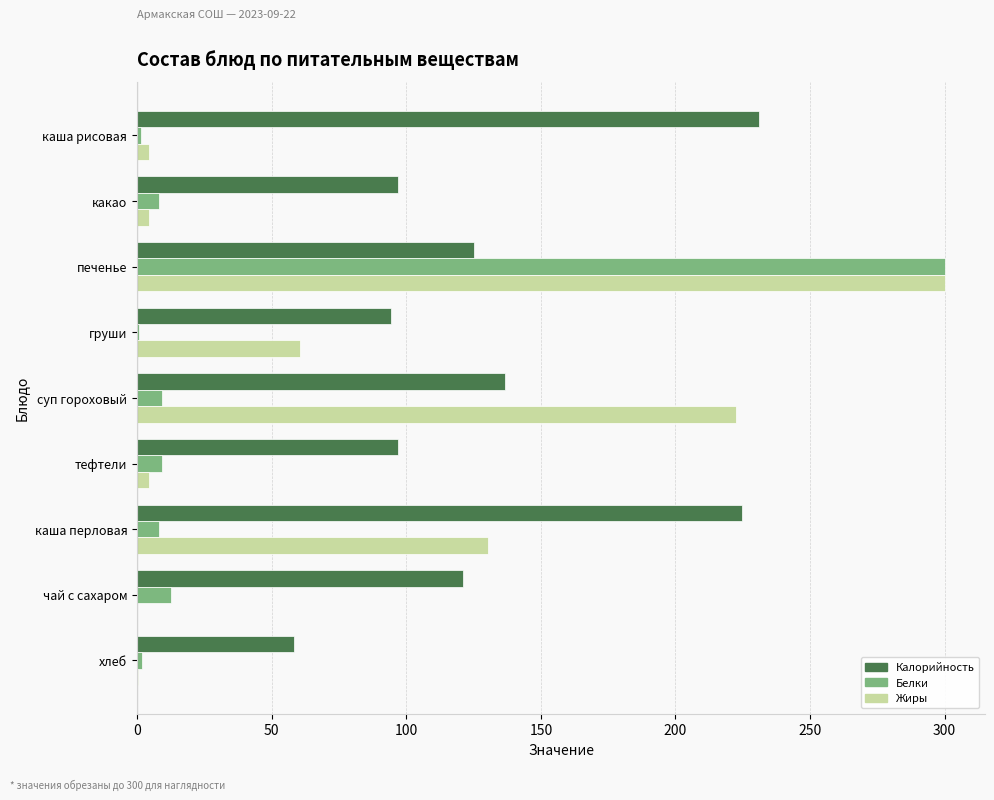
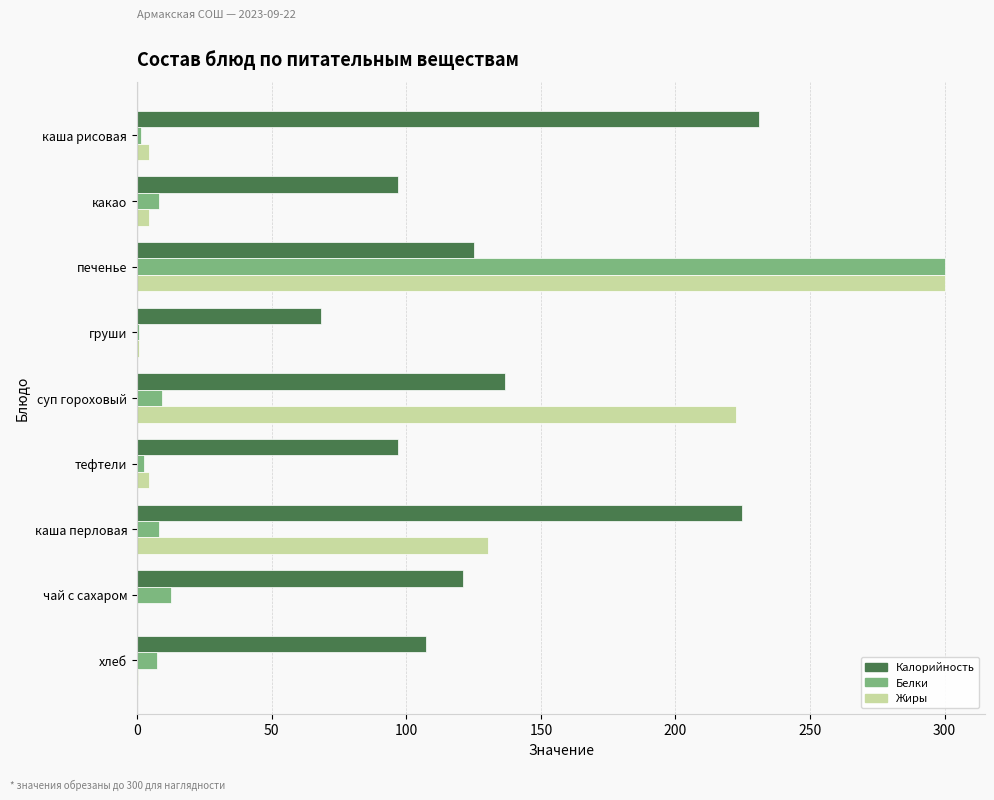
  {
    "Калорийность": {
      "каша рисовая": 231,
      "какао": 97,
      "печенье": 125,
-     "груши": 94,
+     "груши": 68,
      "суп гороховый": 137,
      "тефтели": 97,
      "каша перловая": 225,
      "чай с сахаром": 121,
-     "хлеб": 58
+     "хлеб": 107
    },
    "Белки": {
      "каша рисовая": 1,
      "какао": 8,
      "печенье": 300,
      "суп гороховый": 9,
-     "тефтели": 9,
+     "тефтели": 2,
      "каша перловая": 8,
      "чай с сахаром": 13,
-     "хлеб": 2
+     "хлеб": 7
    },
    "Жиры": {
      "каша рисовая": 4,
      "какао": 4,
      "печенье": 300,
-     "груши": 60,
+     "груши": 1,
      "суп гороховый": 222,
      "тефтели": 4,
      "каша перловая": 130
    }
  }
